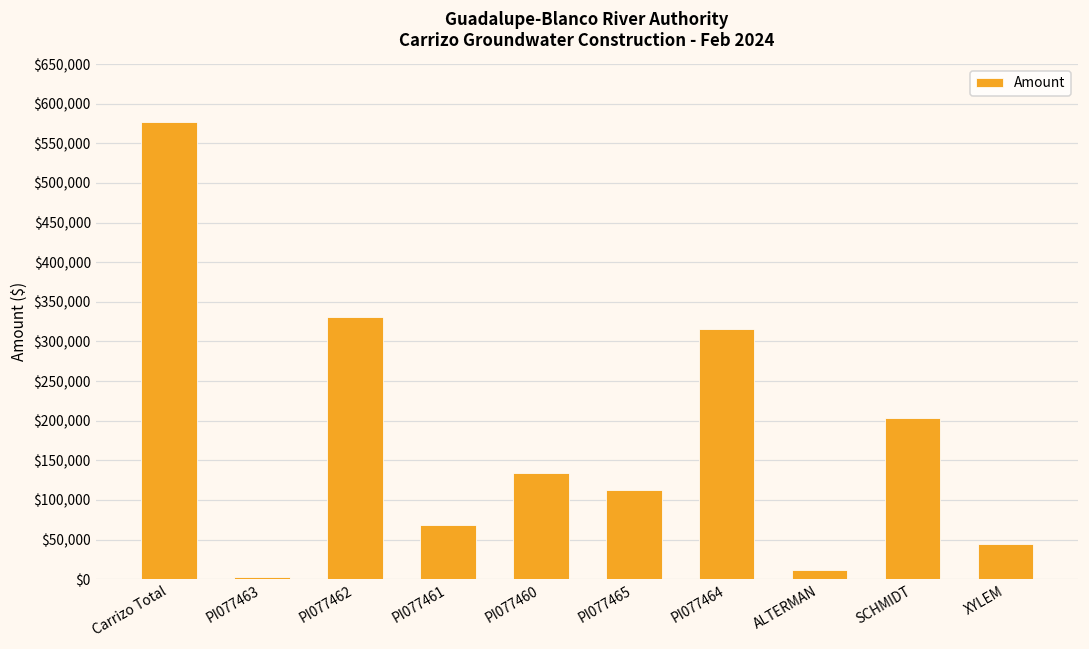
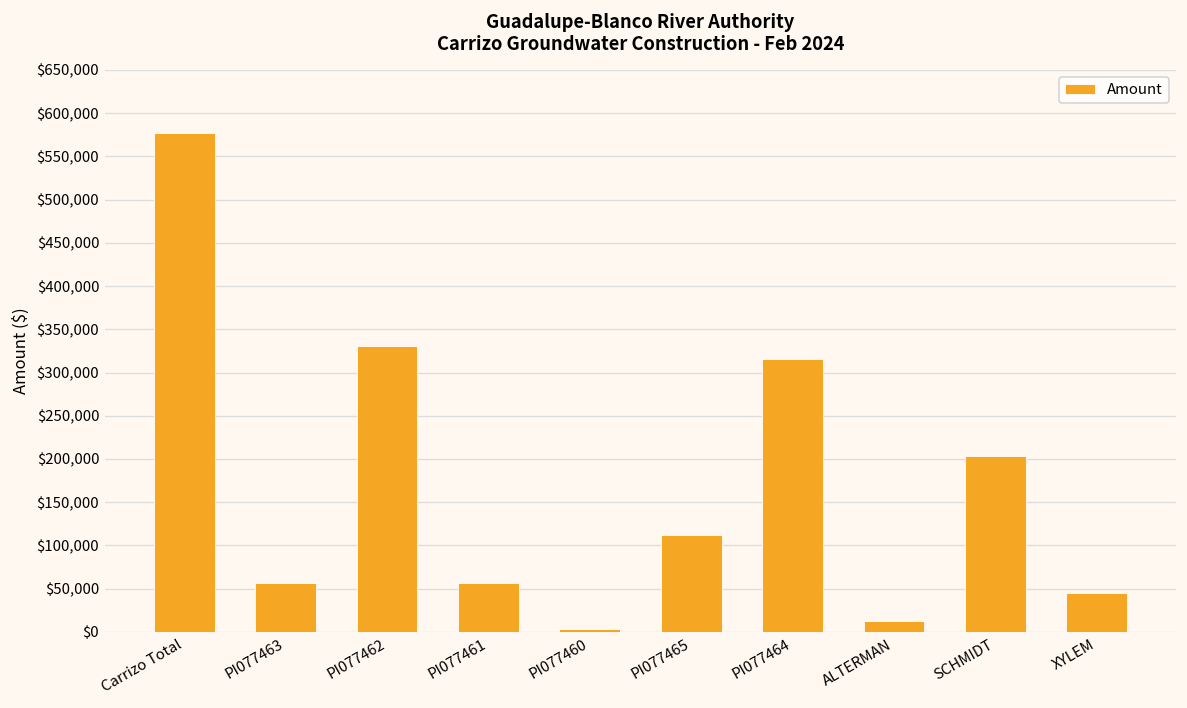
  {
    "Carrizo Total": "$580,000",
-   "PI077463": "$0",
+   "PI077463": "$60,000",
    "PI077462": "$330,000",
-   "PI077461": "$70,000",
-   "PI077460": "$130,000",
+   "PI077461": "$60,000",
+   "PI077460": "$0",
    "PI077465": "$110,000",
    "PI077464": "$320,000",
    "ALTERMAN": "$10,000",
    "SCHMIDT": "$200,000",
    "XYLEM": "$40,000"
  }
